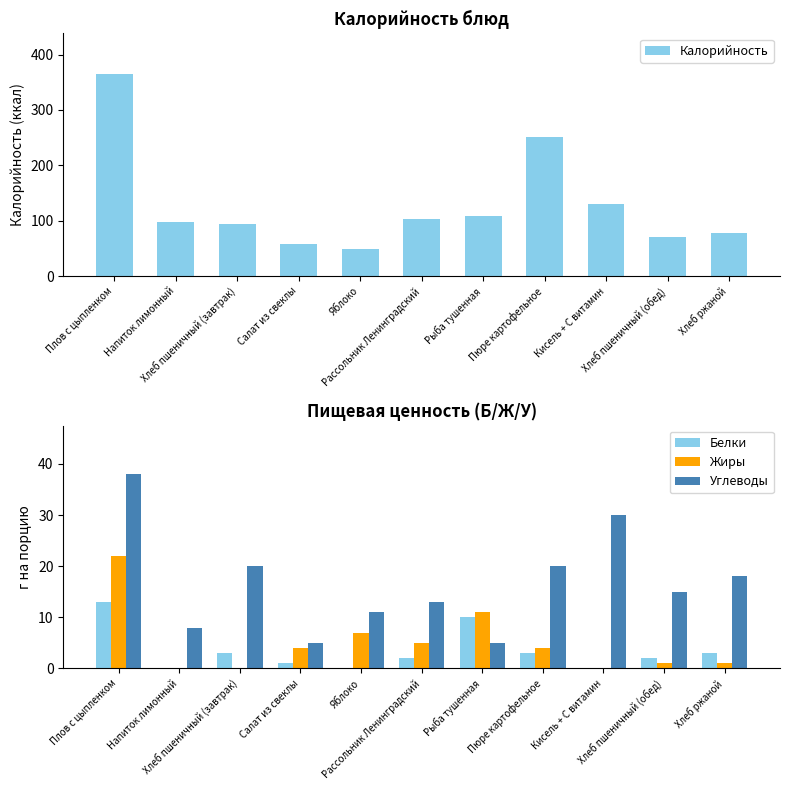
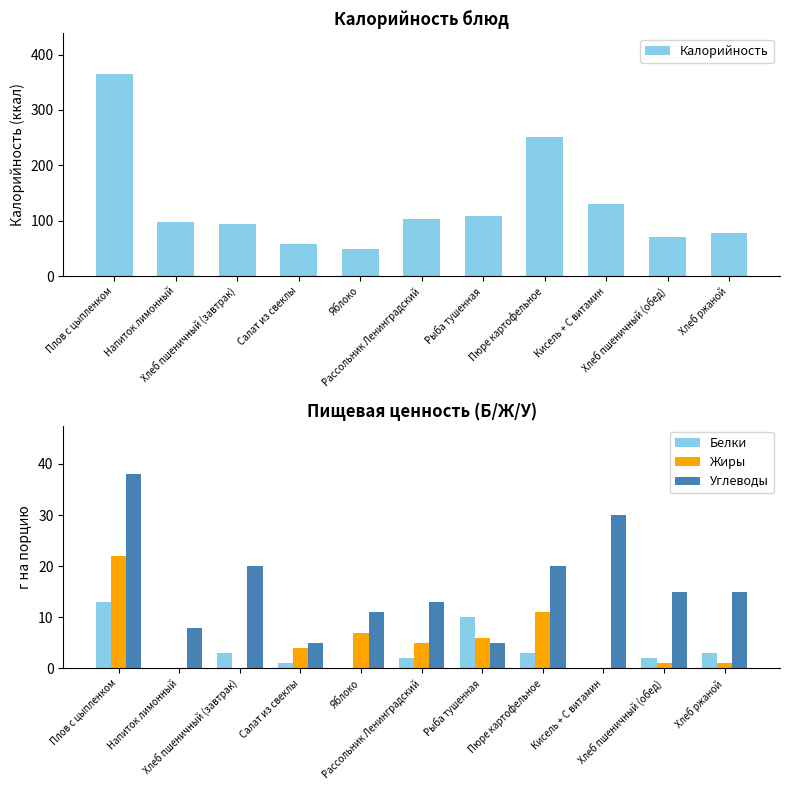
  {
    "Калорийность блюд": {
      "Плов с цыпленком": 370,
      "Напиток лимонный": 100,
      "Хлеб пшеничный (завтрак)": 90,
      "Салат из свеклы": 60,
      "Яблоко": 50,
      "Рассольник Ленинградский": 100,
      "Рыба тушенная": 110,
      "Пюре картофельное": 250,
      "Кисель + С витамин": 130,
      "Хлеб пшеничный (обед)": 70,
      "Хлеб ржаной": 80
    },
    "Пищевая ценность (Б/Ж/У)": {
      "Белки": {
        "Плов с цыпленком": 13,
        "Напиток лимонный": 0,
        "Хлеб пшеничный (завтрак)": 3,
        "Салат из свеклы": 1,
        "Яблоко": 0,
        "Рассольник Ленинградский": 2,
        "Рыба тушенная": 10,
        "Пюре картофельное": 3,
        "Кисель + С витамин": 0,
        "Хлеб пшеничный (обед)": 2,
        "Хлеб ржаной": 3
      },
      "Жиры": {
        "Плов с цыпленком": 22,
        "Напиток лимонный": 0,
        "Хлеб пшеничный (завтрак)": 0,
        "Салат из свеклы": 4,
        "Яблоко": 7,
        "Рассольник Ленинградский": 5,
-       "Рыба тушенная": 11,
-       "Пюре картофельное": 4,
+       "Рыба тушенная": 6,
+       "Пюре картофельное": 11,
        "Кисель + С витамин": 0,
        "Хлеб пшеничный (обед)": 1,
        "Хлеб ржаной": 1
      },
      "Углеводы": {
        "Плов с цыпленком": 38,
        "Напиток лимонный": 8,
        "Хлеб пшеничный (завтрак)": 20,
        "Салат из свеклы": 5,
        "Яблоко": 11,
        "Рассольник Ленинградский": 13,
        "Рыба тушенная": 5,
        "Пюре картофельное": 20,
        "Кисель + С витамин": 30,
        "Хлеб пшеничный (обед)": 15,
-       "Хлеб ржаной": 18
+       "Хлеб ржаной": 15
      }
    }
  }
